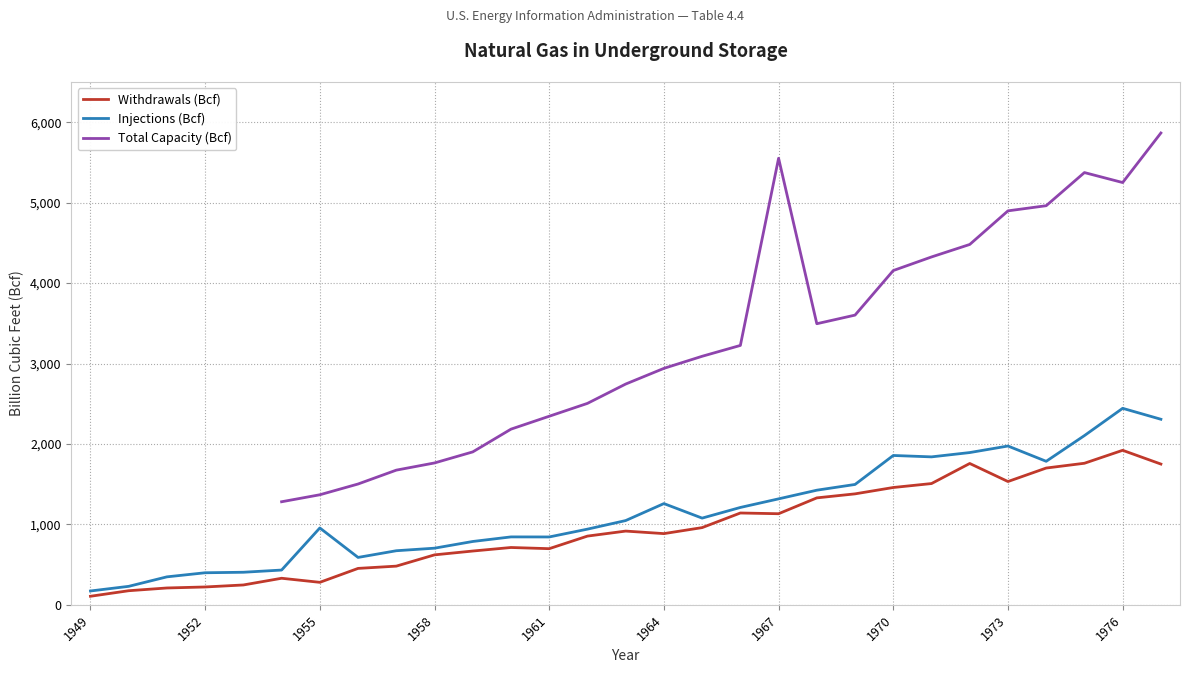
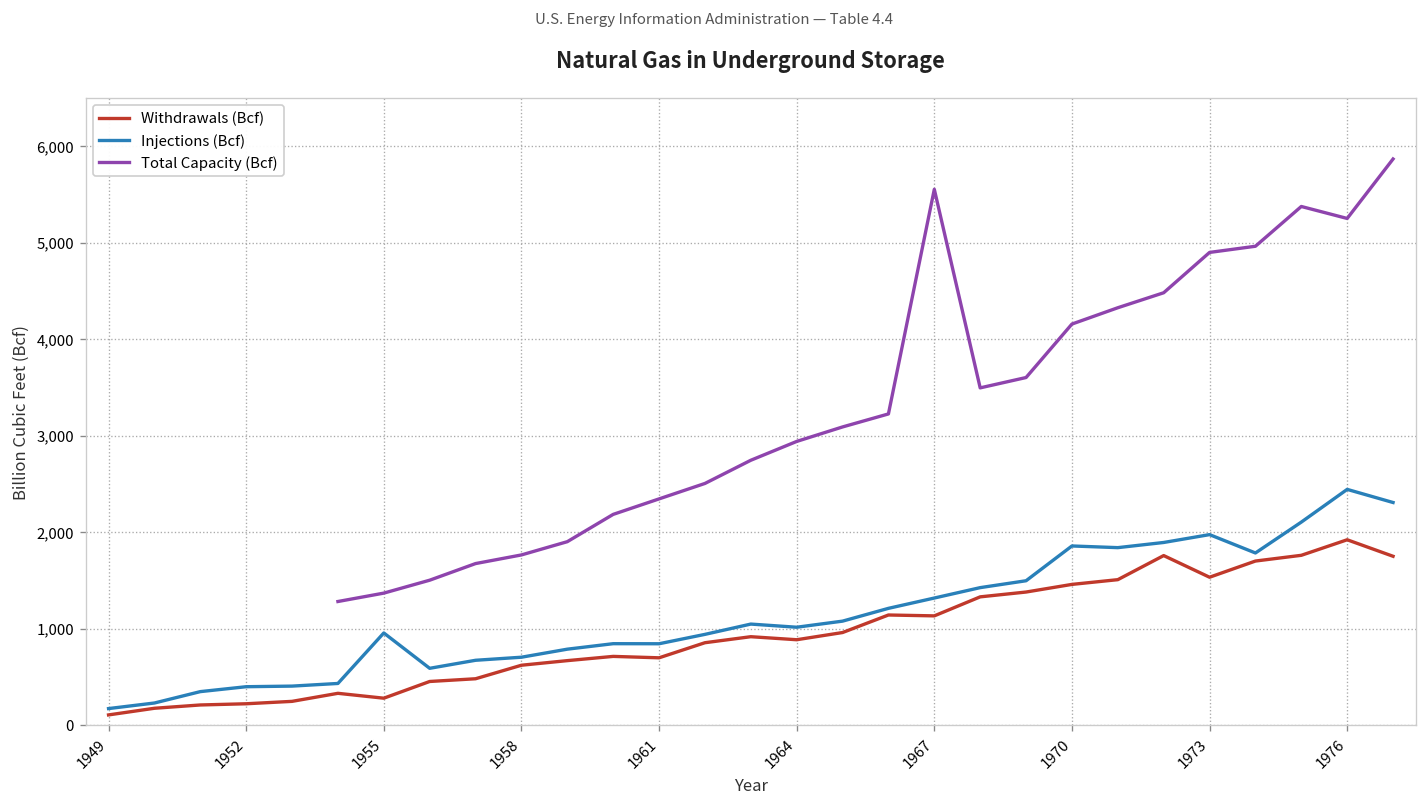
  {
    "Withdrawals (Bcf)": {
      "1949": "100",
      "1952": "200",
      "1955": "300",
      "1958": "600",
      "1961": "700",
      "1964": "900",
      "1967": "1,100",
      "1970": "1,500",
      "1973": "1,500",
      "1976": "1,900"
    },
    "Injections (Bcf)": {
      "1949": "200",
      "1952": "400",
      "1955": "1,000",
      "1958": "700",
      "1961": "800",
-     "1964": "1,300",
+     "1964": "1,000",
      "1967": "1,300",
      "1970": "1,900",
      "1973": "2,000",
      "1976": "2,400"
    },
    "Total Capacity (Bcf)": {
      "1955": "1,400",
      "1958": "1,800",
      "1961": "2,300",
      "1964": "2,900",
      "1967": "5,600",
      "1970": "4,200",
      "1973": "4,900",
      "1976": "5,300"
    }
  }
